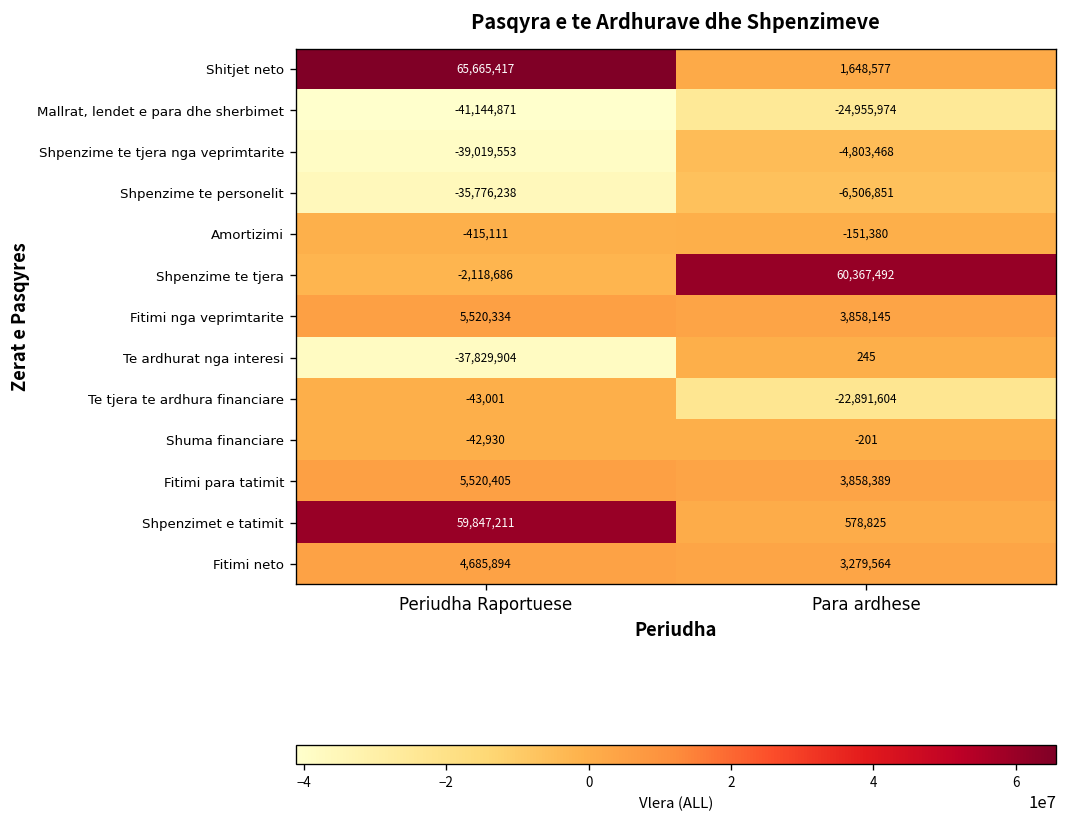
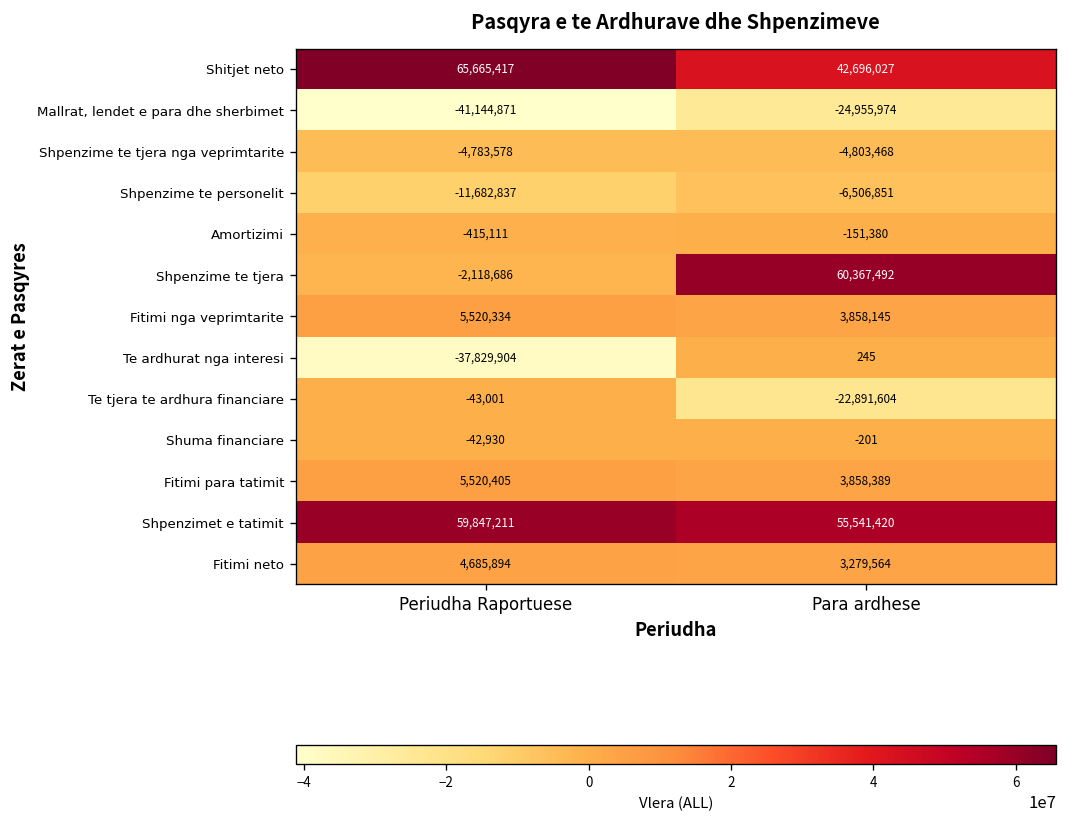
  {
    "Shitjet neto": {
      "Periudha Raportuese": "65,665,417",
-     "Para ardhese": "1,648,577"
+     "Para ardhese": "42,696,027"
    },
    "Mallrat, lendet e para dhe sherbimet": {
      "Periudha Raportuese": "-41,144,871",
      "Para ardhese": "-24,955,974"
    },
    "Shpenzime te tjera nga veprimtarite": {
-     "Periudha Raportuese": "-39,019,553",
+     "Periudha Raportuese": "-4,783,578",
      "Para ardhese": "-4,803,468"
    },
    "Shpenzime te personelit": {
-     "Periudha Raportuese": "-35,776,238",
+     "Periudha Raportuese": "-11,682,837",
      "Para ardhese": "-6,506,851"
    },
    "Amortizimi": {
      "Periudha Raportuese": "-415,111",
      "Para ardhese": "-151,380"
    },
    "Shpenzime te tjera": {
      "Periudha Raportuese": "-2,118,686",
      "Para ardhese": "60,367,492"
    },
    "Fitimi nga veprimtarite": {
      "Periudha Raportuese": "5,520,334",
      "Para ardhese": "3,858,145"
    },
    "Te ardhurat nga interesi": {
      "Periudha Raportuese": "-37,829,904",
      "Para ardhese": "245"
    },
    "Te tjera te ardhura financiare": {
      "Periudha Raportuese": "-43,001",
      "Para ardhese": "-22,891,604"
    },
    "Shuma financiare": {
      "Periudha Raportuese": "-42,930",
      "Para ardhese": "-201"
    },
    "Fitimi para tatimit": {
      "Periudha Raportuese": "5,520,405",
      "Para ardhese": "3,858,389"
    },
    "Shpenzimet e tatimit": {
      "Periudha Raportuese": "59,847,211",
-     "Para ardhese": "578,825"
+     "Para ardhese": "55,541,420"
    },
    "Fitimi neto": {
      "Periudha Raportuese": "4,685,894",
      "Para ardhese": "3,279,564"
    }
  }
